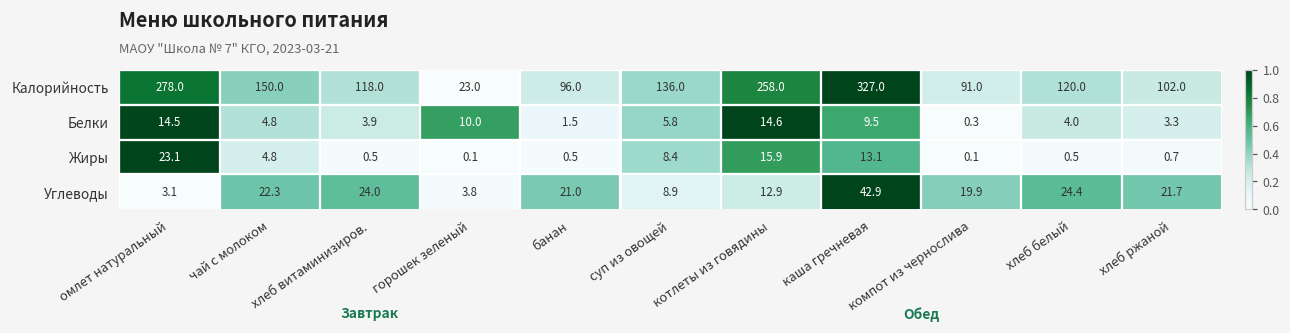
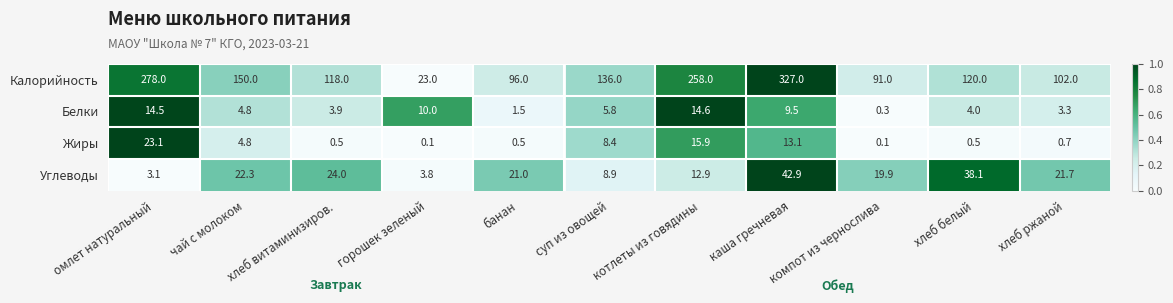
  {
    "Калорийность": {
      "омлет натуральный": 278.0,
      "чай с молоком": 150.0,
      "хлеб витаминизиров.": 118.0,
      "горошек зеленый": 23.0,
      "банан": 96.0,
      "суп из овощей": 136.0,
      "котлеты из говядины": 258.0,
      "каша гречневая": 327.0,
      "компот из чернослива": 91.0,
      "хлеб белый": 120.0,
      "хлеб ржаной": 102.0
    },
    "Белки": {
      "омлет натуральный": 14.5,
      "чай с молоком": 4.8,
      "хлеб витаминизиров.": 3.9,
      "горошек зеленый": 10.0,
      "банан": 1.5,
      "суп из овощей": 5.8,
      "котлеты из говядины": 14.6,
      "каша гречневая": 9.5,
      "компот из чернослива": 0.3,
      "хлеб белый": 4.0,
      "хлеб ржаной": 3.3
    },
    "Жиры": {
      "омлет натуральный": 23.1,
      "чай с молоком": 4.8,
      "хлеб витаминизиров.": 0.5,
      "горошек зеленый": 0.1,
      "банан": 0.5,
      "суп из овощей": 8.4,
      "котлеты из говядины": 15.9,
      "каша гречневая": 13.1,
      "компот из чернослива": 0.1,
      "хлеб белый": 0.5,
      "хлеб ржаной": 0.7
    },
    "Углеводы": {
      "омлет натуральный": 3.1,
      "чай с молоком": 22.3,
      "хлеб витаминизиров.": 24.0,
      "горошек зеленый": 3.8,
      "банан": 21.0,
      "суп из овощей": 8.9,
      "котлеты из говядины": 12.9,
      "каша гречневая": 42.9,
      "компот из чернослива": 19.9,
-     "хлеб белый": 24.4,
+     "хлеб белый": 38.1,
      "хлеб ржаной": 21.7
    }
  }
